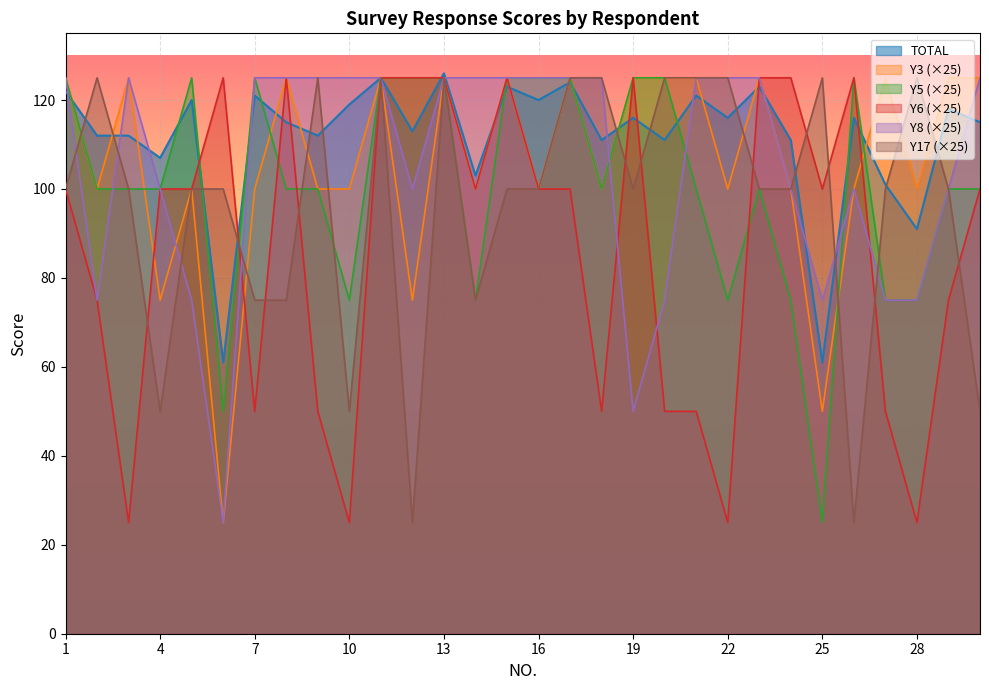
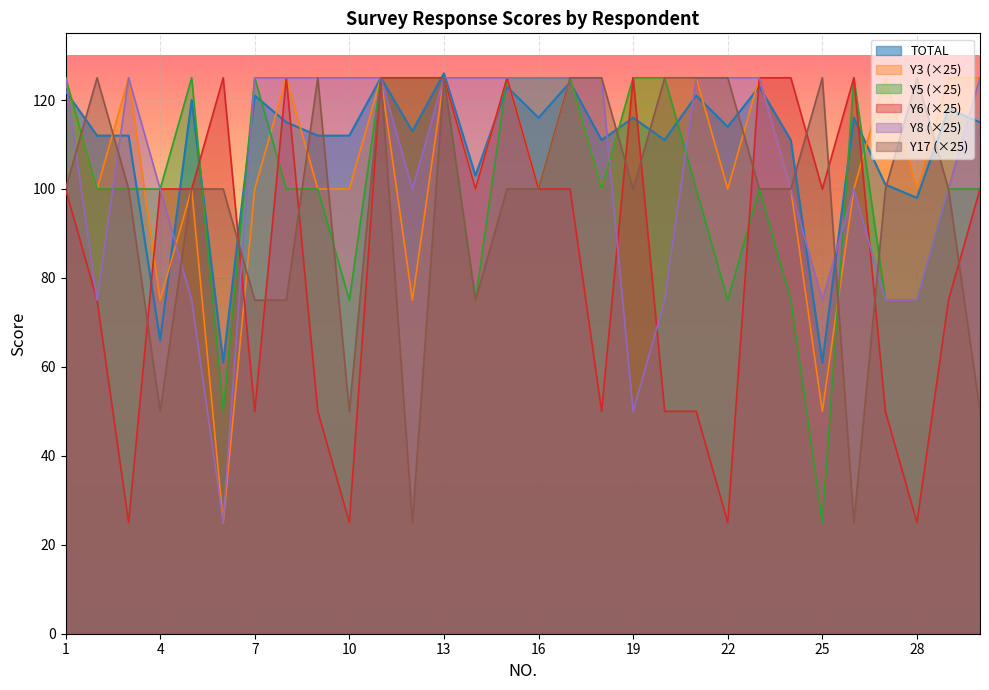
  {
    "TOTAL": {
      "1": 122,
-     "4": 107,
+     "4": 66,
      "7": 121,
-     "10": 119,
+     "10": 112,
      "13": 126,
-     "16": 120,
+     "16": 116,
      "19": 116,
-     "22": 116,
+     "22": 114,
      "25": 61,
-     "28": 91
+     "28": 98
    },
    "Y5 (×25)": {
      "10": 75,
      "22": 75,
      "25": 25
    },
    "Y8 (×25)": {
      "10": 125,
      "19": 50,
      "25": 75
    }
  }
